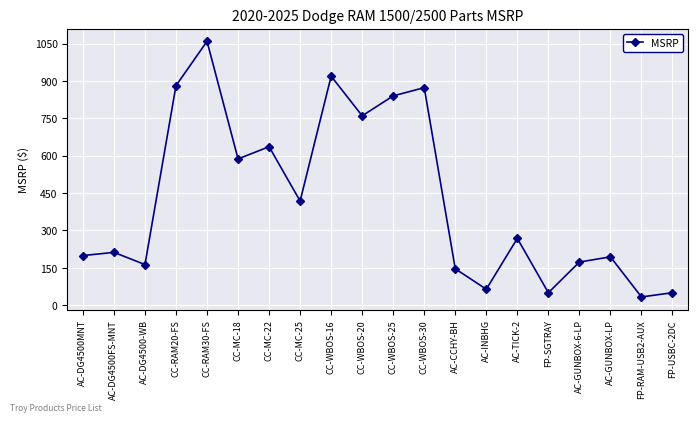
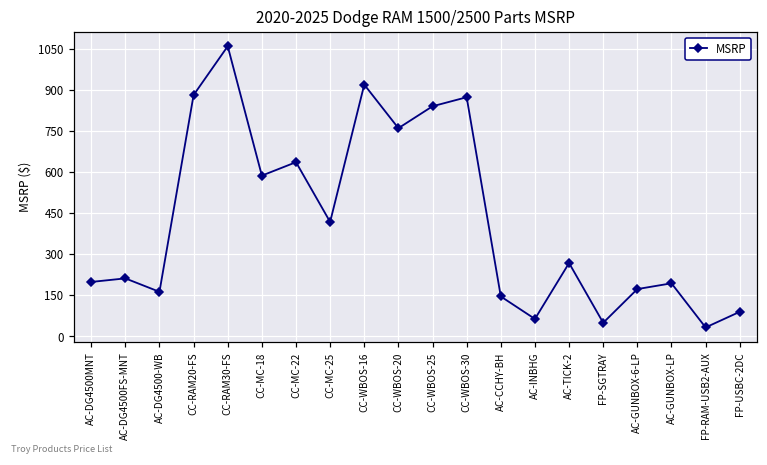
  {
    "AC-DG4500MNT": 200,
    "AC-DG4500FS-MNT": 210,
    "AC-DG4500-WB": 160,
    "CC-RAM20-FS": 880,
    "CC-RAM30-FS": 1060,
    "CC-MC-18": 590,
    "CC-MC-22": 640,
    "CC-MC-25": 420,
    "CC-WBOS-16": 920,
    "CC-WBOS-20": 760,
    "CC-WBOS-25": 840,
    "CC-WBOS-30": 870,
    "AC-CCHY-BH": 150,
    "AC-INBHG": 60,
    "AC-TICK-2": 270,
    "FP-SGTRAY": 50,
    "AC-GUNBOX-6-LP": 170,
    "AC-GUNBOX-LP": 190,
    "FP-RAM-USB2-AUX": 30,
-   "FP-USBC-2DC": 50
+   "FP-USBC-2DC": 90
  }
